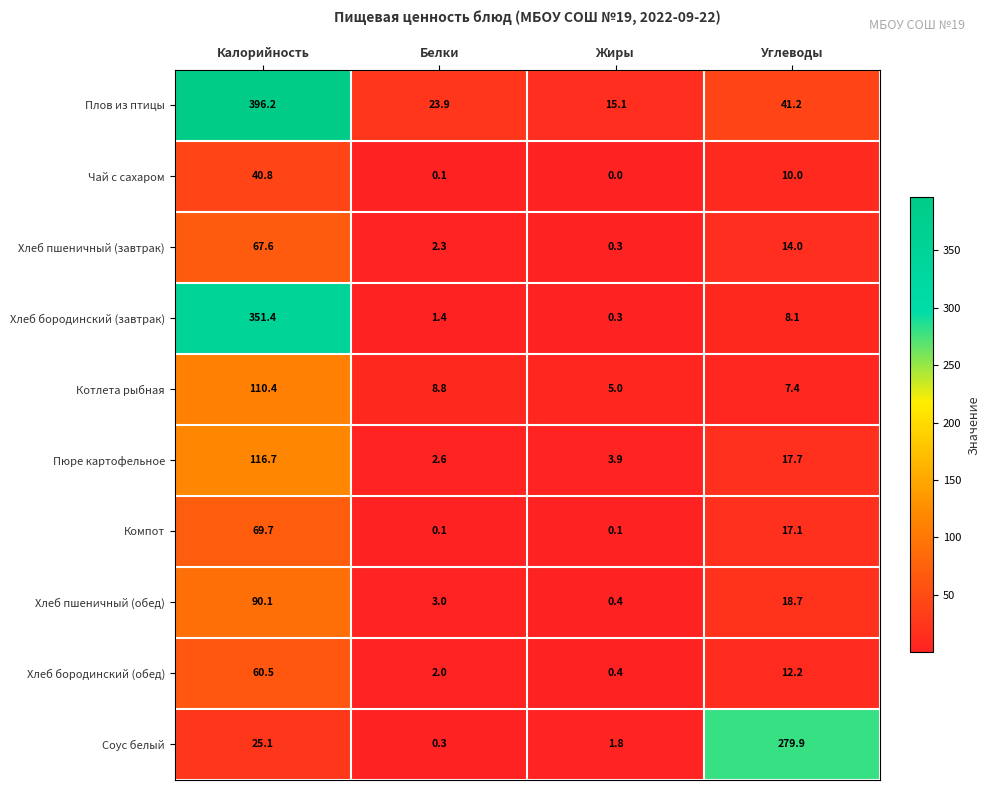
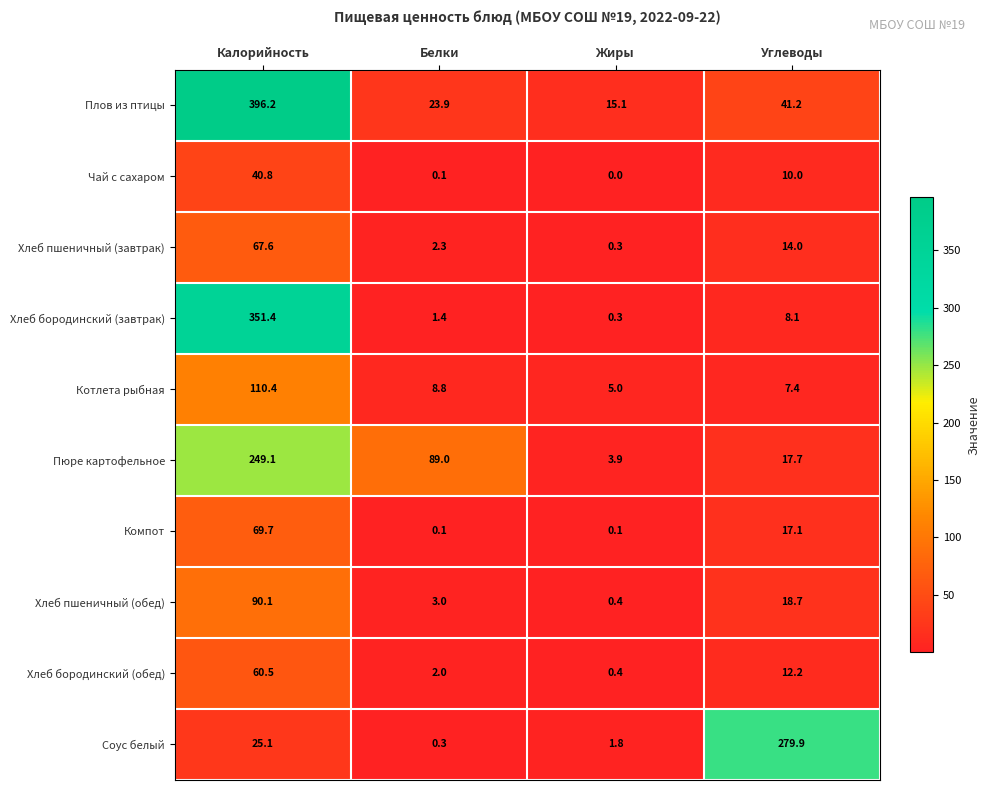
  {
    "Плов из птицы": {
      "Калорийность": 396.2,
      "Белки": 23.9,
      "Жиры": 15.1,
      "Углеводы": 41.2
    },
    "Чай с сахаром": {
      "Калорийность": 40.8,
      "Белки": 0.1,
      "Жиры": 0.0,
      "Углеводы": 10.0
    },
    "Хлеб пшеничный (завтрак)": {
      "Калорийность": 67.6,
      "Белки": 2.3,
      "Жиры": 0.3,
      "Углеводы": 14.0
    },
    "Хлеб бородинский (завтрак)": {
      "Калорийность": 351.4,
      "Белки": 1.4,
      "Жиры": 0.3,
      "Углеводы": 8.1
    },
    "Котлета рыбная": {
      "Калорийность": 110.4,
      "Белки": 8.8,
      "Жиры": 5.0,
      "Углеводы": 7.4
    },
    "Пюре картофельное": {
-     "Калорийность": 116.7,
-     "Белки": 2.6,
+     "Калорийность": 249.1,
+     "Белки": 89.0,
      "Жиры": 3.9,
      "Углеводы": 17.7
    },
    "Компот": {
      "Калорийность": 69.7,
      "Белки": 0.1,
      "Жиры": 0.1,
      "Углеводы": 17.1
    },
    "Хлеб пшеничный (обед)": {
      "Калорийность": 90.1,
      "Белки": 3.0,
      "Жиры": 0.4,
      "Углеводы": 18.7
    },
    "Хлеб бородинский (обед)": {
      "Калорийность": 60.5,
      "Белки": 2.0,
      "Жиры": 0.4,
      "Углеводы": 12.2
    },
    "Соус белый": {
      "Калорийность": 25.1,
      "Белки": 0.3,
      "Жиры": 1.8,
      "Углеводы": 279.9
    }
  }
